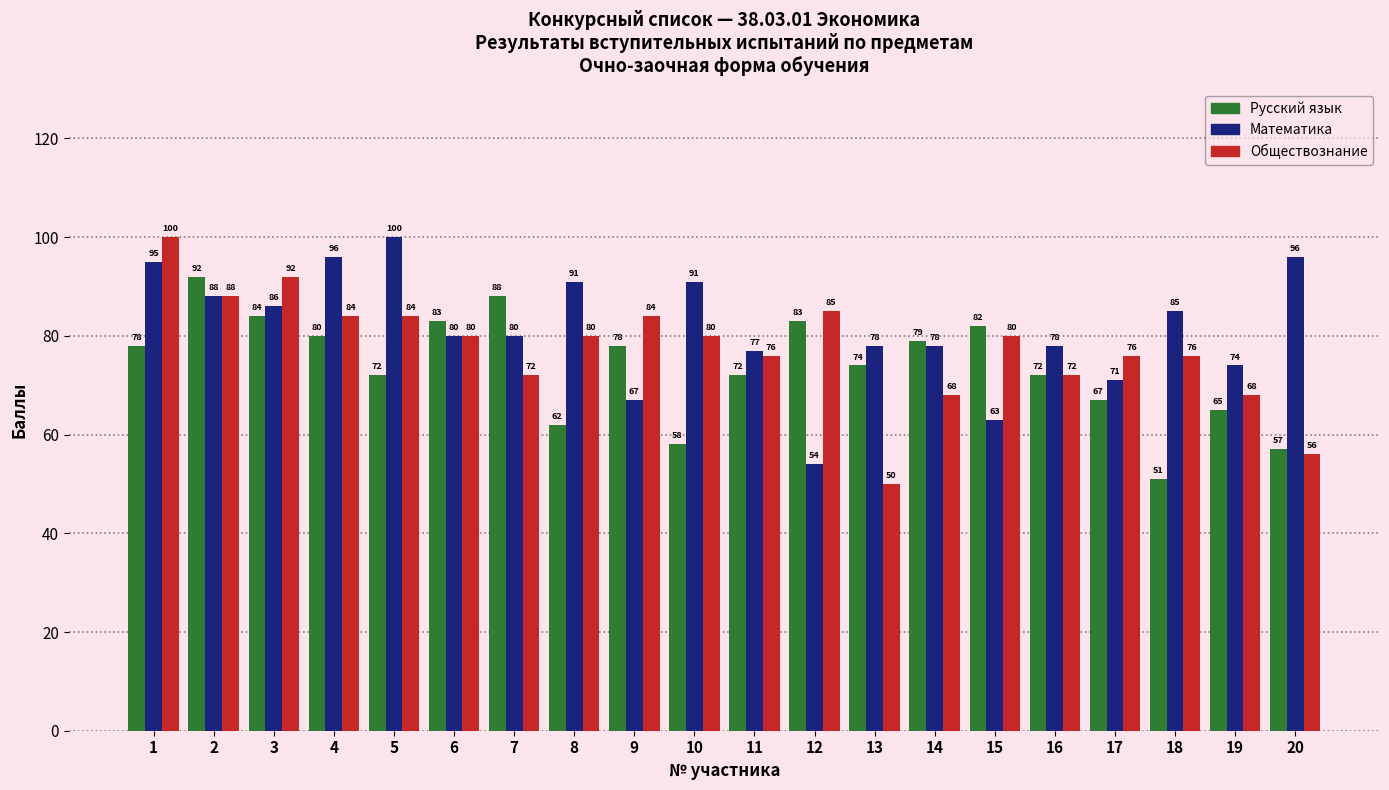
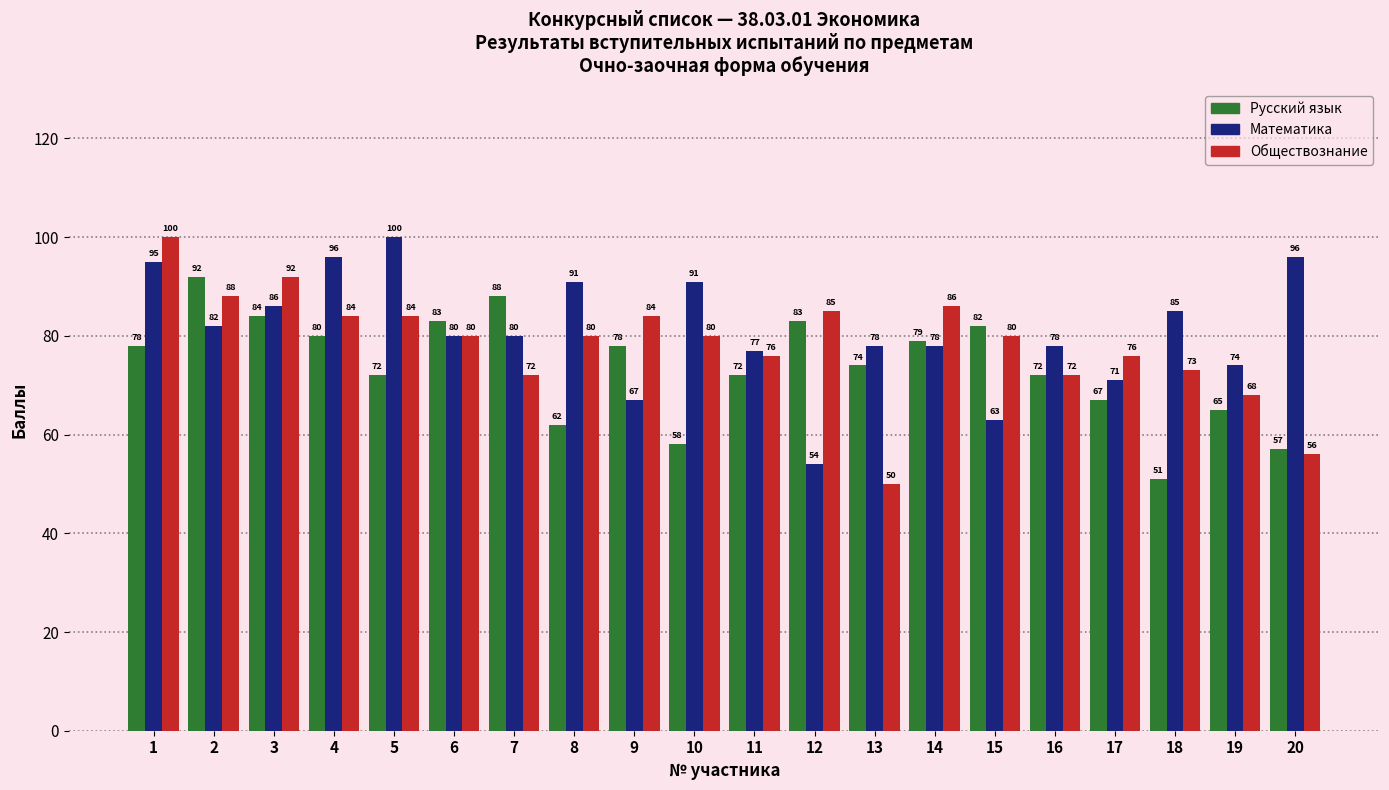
  {
    "Русский язык": {
      "1": 78,
      "2": 92,
      "3": 84,
      "4": 80,
      "5": 72,
      "6": 83,
      "7": 88,
      "8": 62,
      "9": 78,
      "10": 58,
      "11": 72,
      "12": 83,
      "13": 74,
      "14": 79,
      "15": 82,
      "16": 72,
      "17": 67,
      "18": 51,
      "19": 65,
      "20": 57
    },
    "Математика": {
      "1": 95,
-     "2": 88,
+     "2": 82,
      "3": 86,
      "4": 96,
      "5": 100,
      "6": 80,
      "7": 80,
      "8": 91,
      "9": 67,
      "10": 91,
      "11": 77,
      "12": 54,
      "13": 78,
      "14": 78,
      "15": 63,
      "16": 78,
      "17": 71,
      "18": 85,
      "19": 74,
      "20": 96
    },
    "Обществознание": {
      "1": 100,
      "2": 88,
      "3": 92,
      "4": 84,
      "5": 84,
      "6": 80,
      "7": 72,
      "8": 80,
      "9": 84,
      "10": 80,
      "11": 76,
      "12": 85,
      "13": 50,
-     "14": 68,
+     "14": 86,
      "15": 80,
      "16": 72,
      "17": 76,
-     "18": 76,
+     "18": 73,
      "19": 68,
      "20": 56
    }
  }
